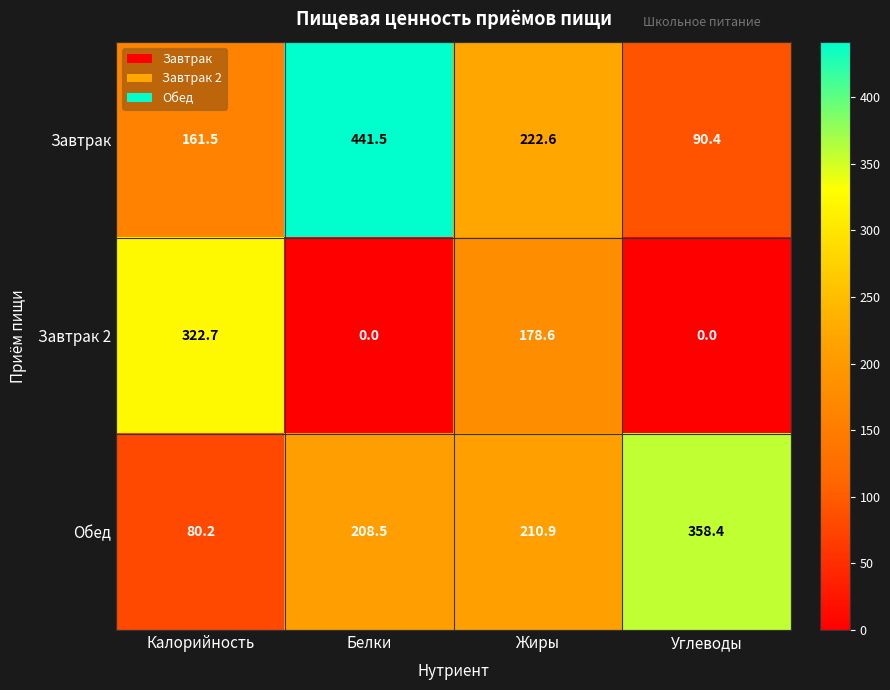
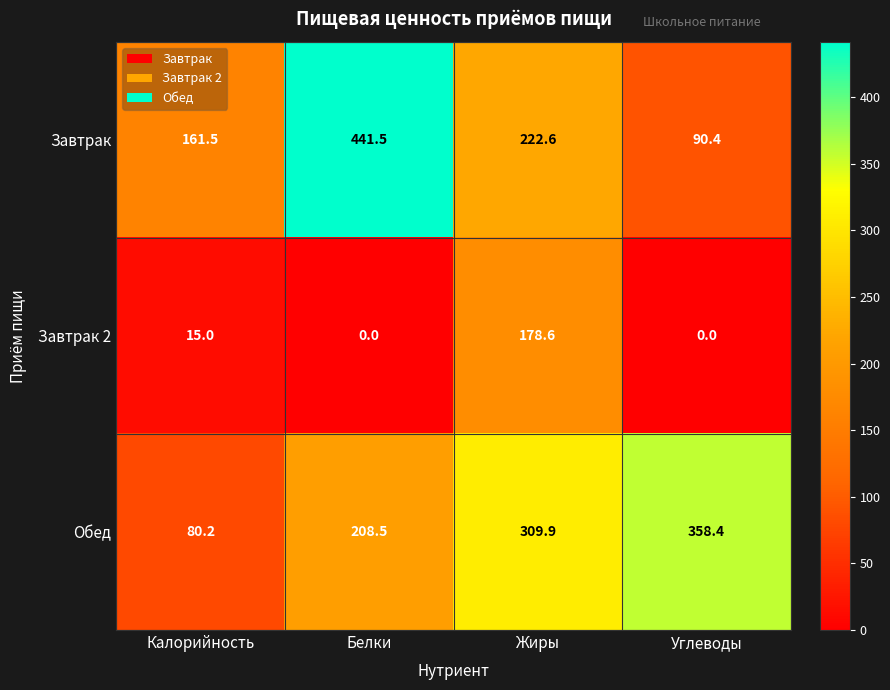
  {
    "Завтрак": {
      "Калорийность": 161.5,
      "Белки": 441.5,
      "Жиры": 222.6,
      "Углеводы": 90.4
    },
    "Завтрак 2": {
-     "Калорийность": 322.7,
+     "Калорийность": 15.0,
      "Белки": 0.0,
      "Жиры": 178.6,
      "Углеводы": 0.0
    },
    "Обед": {
      "Калорийность": 80.2,
      "Белки": 208.5,
-     "Жиры": 210.9,
+     "Жиры": 309.9,
      "Углеводы": 358.4
    }
  }
